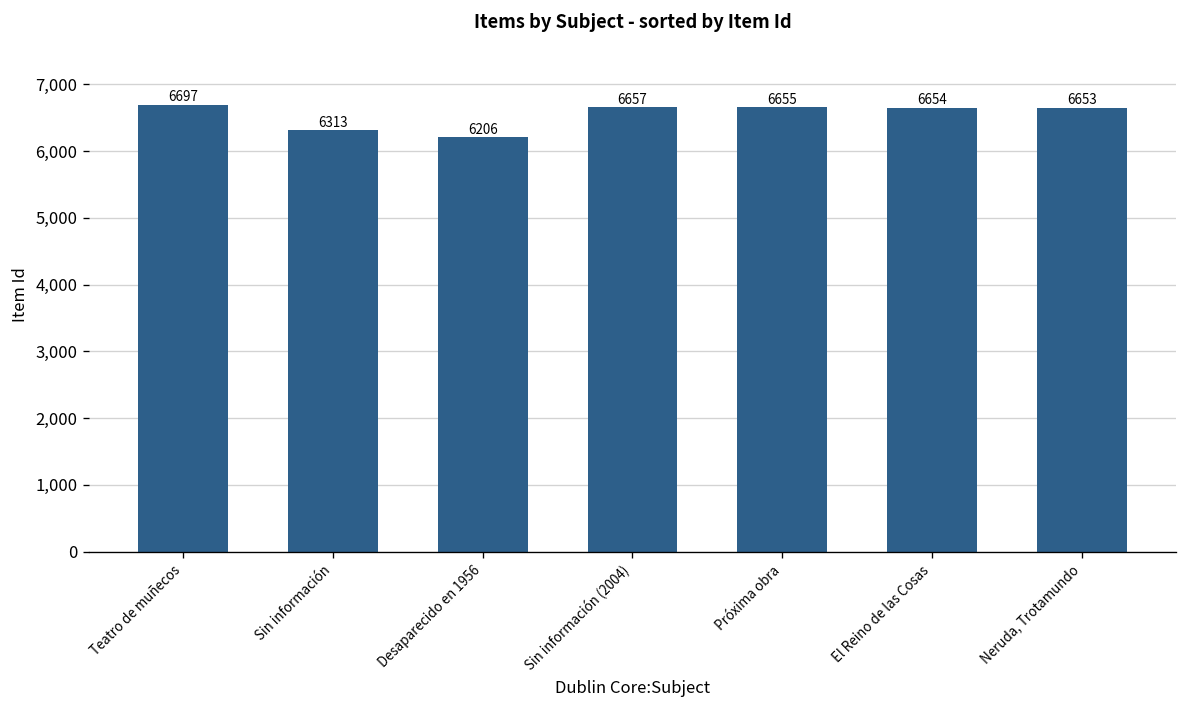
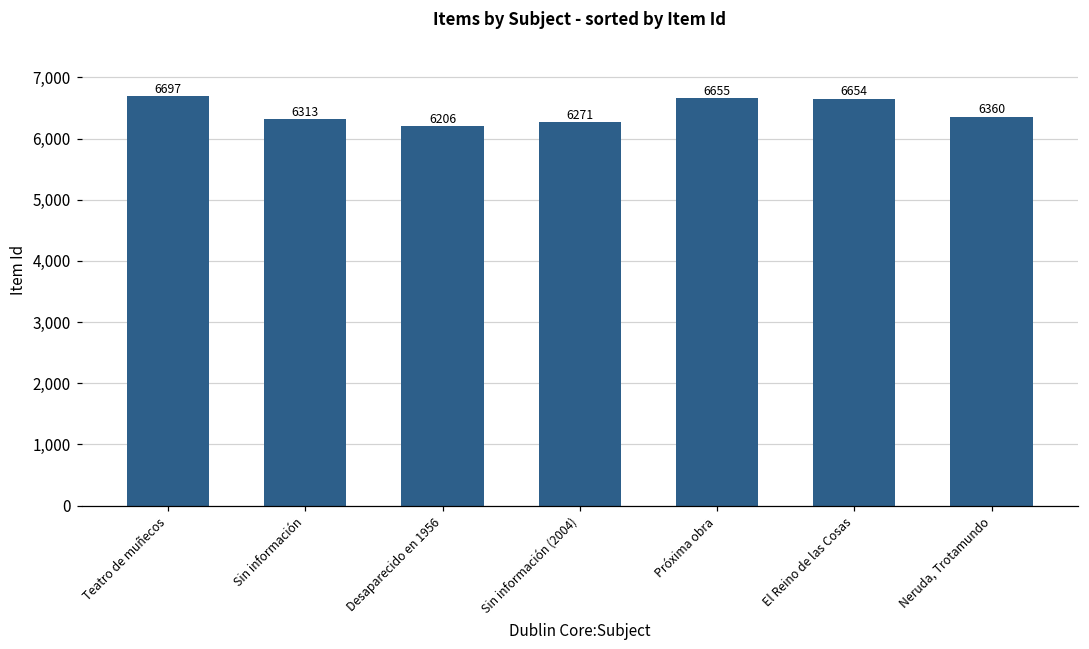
  {
    "Teatro de muñecos": 6697,
    "Sin información": 6313,
    "Desaparecido en 1956": 6206,
-   "Sin información (2004)": 6657,
+   "Sin información (2004)": 6271,
    "Próxima obra": 6655,
    "El Reino de las Cosas": 6654,
-   "Neruda, Trotamundo": 6653
+   "Neruda, Trotamundo": 6360
  }
